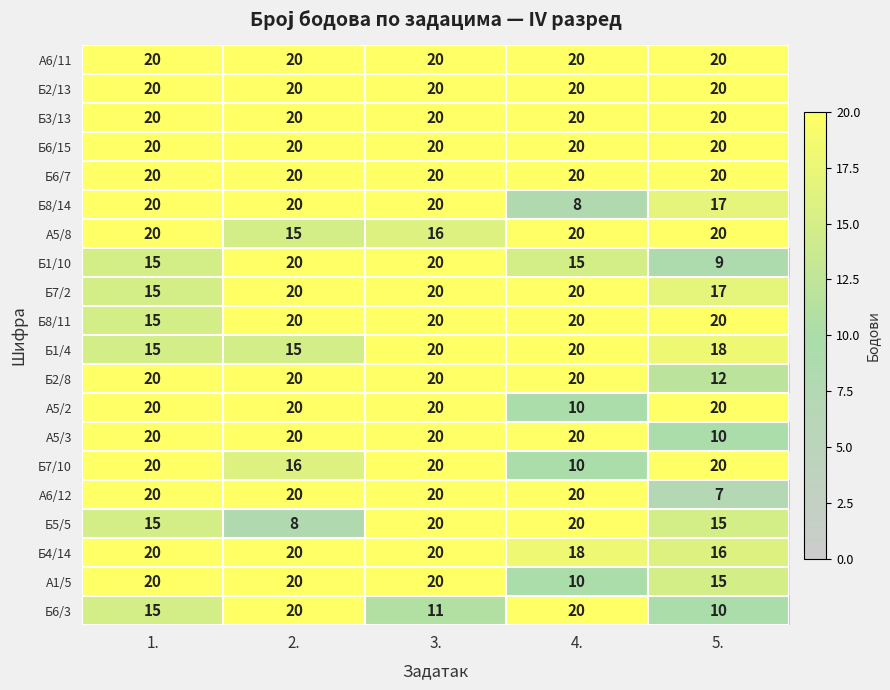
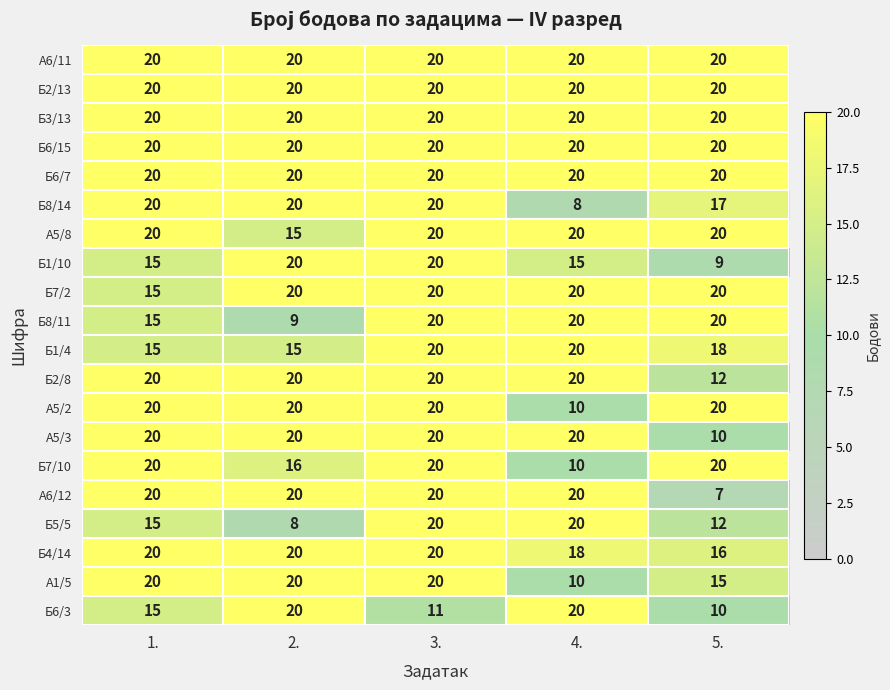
  {
    "А6/11": {
      "1.": 20,
      "2.": 20,
      "3.": 20,
      "4.": 20,
      "5.": 20
    },
    "Б2/13": {
      "1.": 20,
      "2.": 20,
      "3.": 20,
      "4.": 20,
      "5.": 20
    },
    "Б3/13": {
      "1.": 20,
      "2.": 20,
      "3.": 20,
      "4.": 20,
      "5.": 20
    },
    "Б6/15": {
      "1.": 20,
      "2.": 20,
      "3.": 20,
      "4.": 20,
      "5.": 20
    },
    "Б6/7": {
      "1.": 20,
      "2.": 20,
      "3.": 20,
      "4.": 20,
      "5.": 20
    },
    "Б8/14": {
      "1.": 20,
      "2.": 20,
      "3.": 20,
      "4.": 8,
      "5.": 17
    },
    "А5/8": {
      "1.": 20,
      "2.": 15,
-     "3.": 16,
+     "3.": 20,
      "4.": 20,
      "5.": 20
    },
    "Б1/10": {
      "1.": 15,
      "2.": 20,
      "3.": 20,
      "4.": 15,
      "5.": 9
    },
    "Б7/2": {
      "1.": 15,
      "2.": 20,
      "3.": 20,
      "4.": 20,
-     "5.": 17
+     "5.": 20
    },
    "Б8/11": {
      "1.": 15,
-     "2.": 20,
+     "2.": 9,
      "3.": 20,
      "4.": 20,
      "5.": 20
    },
    "Б1/4": {
      "1.": 15,
      "2.": 15,
      "3.": 20,
      "4.": 20,
      "5.": 18
    },
    "Б2/8": {
      "1.": 20,
      "2.": 20,
      "3.": 20,
      "4.": 20,
      "5.": 12
    },
    "А5/2": {
      "1.": 20,
      "2.": 20,
      "3.": 20,
      "4.": 10,
      "5.": 20
    },
    "А5/3": {
      "1.": 20,
      "2.": 20,
      "3.": 20,
      "4.": 20,
      "5.": 10
    },
    "Б7/10": {
      "1.": 20,
      "2.": 16,
      "3.": 20,
      "4.": 10,
      "5.": 20
    },
    "А6/12": {
      "1.": 20,
      "2.": 20,
      "3.": 20,
      "4.": 20,
      "5.": 7
    },
    "Б5/5": {
      "1.": 15,
      "2.": 8,
      "3.": 20,
      "4.": 20,
-     "5.": 15
+     "5.": 12
    },
    "Б4/14": {
      "1.": 20,
      "2.": 20,
      "3.": 20,
      "4.": 18,
      "5.": 16
    },
    "А1/5": {
      "1.": 20,
      "2.": 20,
      "3.": 20,
      "4.": 10,
      "5.": 15
    },
    "Б6/3": {
      "1.": 15,
      "2.": 20,
      "3.": 11,
      "4.": 20,
      "5.": 10
    }
  }
